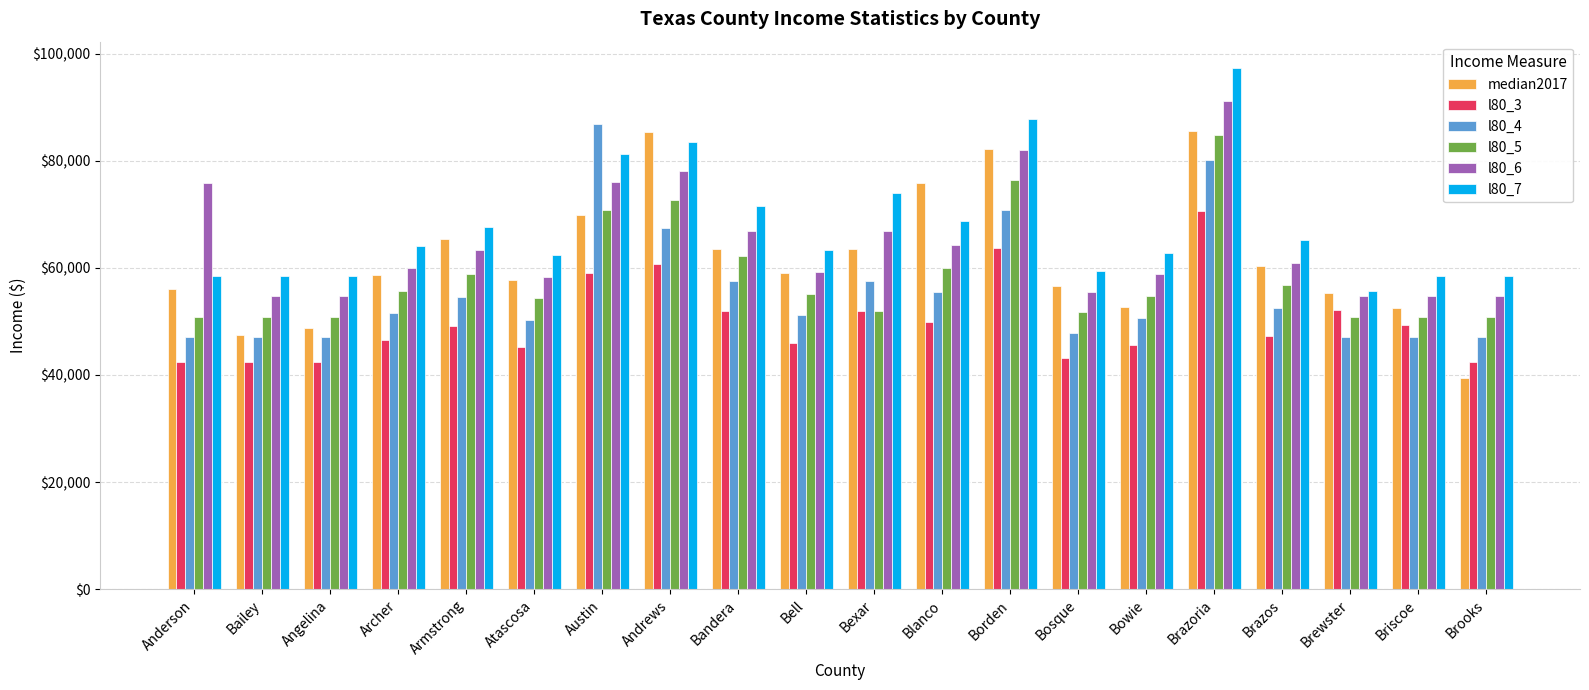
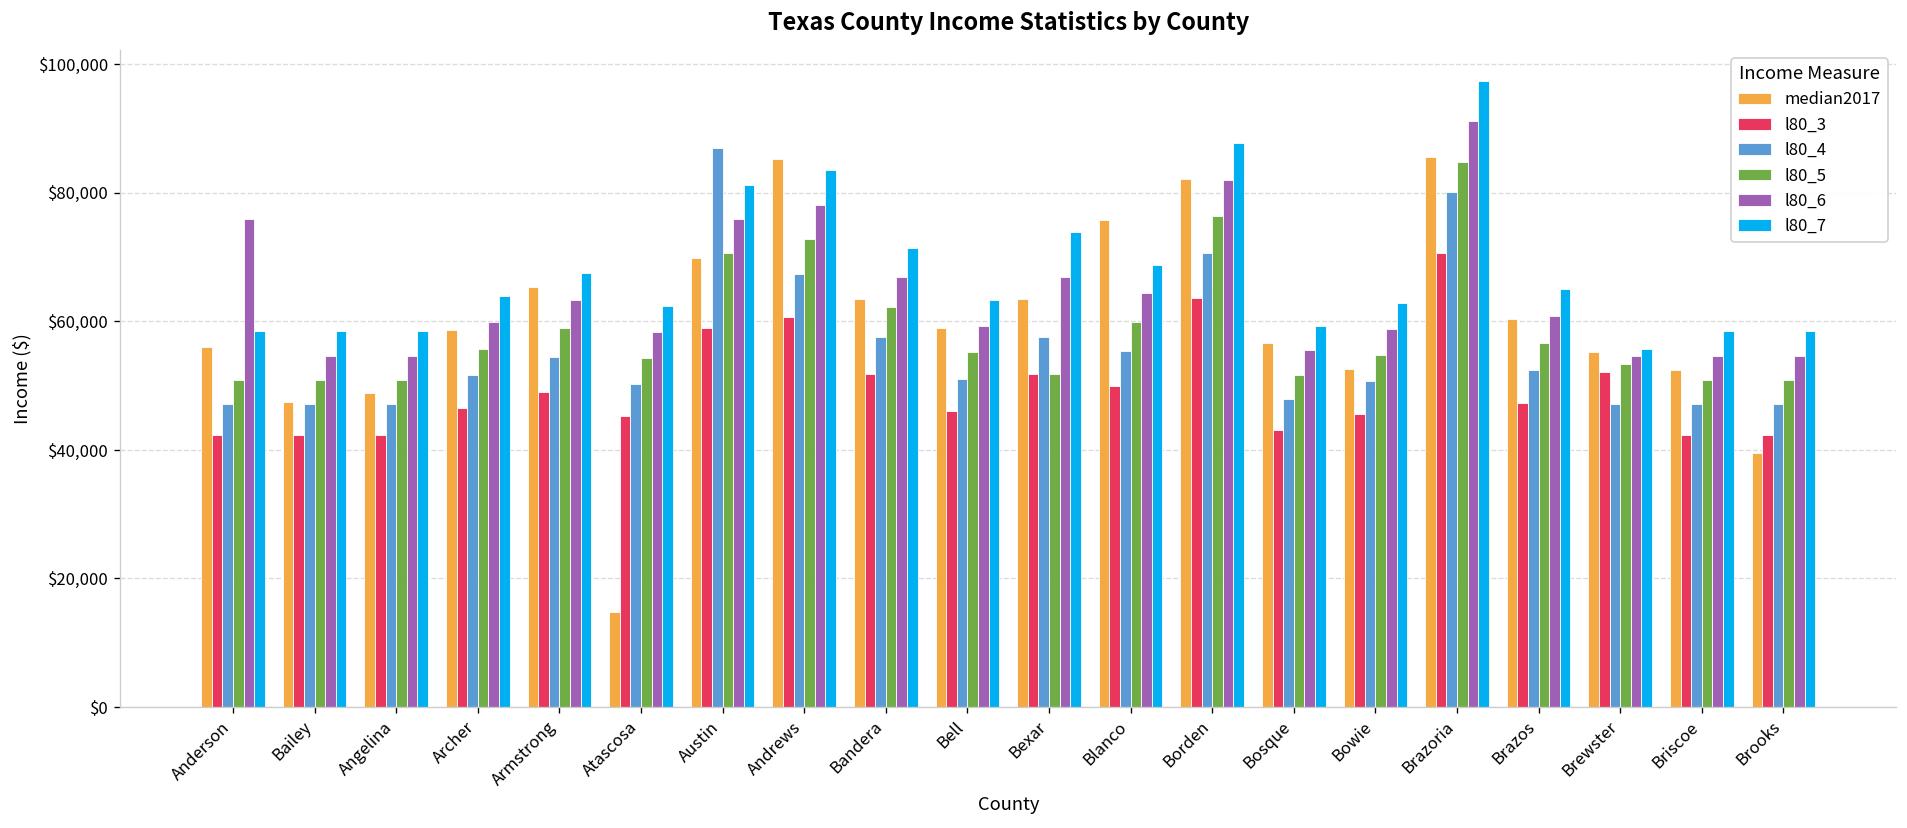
  {
    "median2017": {
      "Anderson": "$56,000",
      "Bailey": "$47,000",
      "Angelina": "$49,000",
      "Archer": "$59,000",
      "Armstrong": "$65,000",
-     "Atascosa": "$58,000",
+     "Atascosa": "$15,000",
      "Austin": "$70,000",
      "Andrews": "$85,000",
      "Bandera": "$64,000",
      "Bell": "$59,000",
      "Bexar": "$64,000",
      "Blanco": "$76,000",
      "Borden": "$82,000",
      "Bosque": "$57,000",
      "Bowie": "$53,000",
      "Brazoria": "$86,000",
      "Brazos": "$60,000",
      "Brewster": "$55,000",
      "Briscoe": "$53,000",
      "Brooks": "$39,000"
    },
    "l80_3": {
      "Anderson": "$42,000",
      "Bailey": "$42,000",
      "Angelina": "$42,000",
      "Archer": "$46,000",
      "Armstrong": "$49,000",
      "Atascosa": "$45,000",
      "Austin": "$59,000",
      "Andrews": "$61,000",
      "Bandera": "$52,000",
      "Bell": "$46,000",
      "Bexar": "$52,000",
      "Blanco": "$50,000",
      "Borden": "$64,000",
      "Bosque": "$43,000",
      "Bowie": "$46,000",
      "Brazoria": "$71,000",
      "Brazos": "$47,000",
      "Brewster": "$52,000",
-     "Briscoe": "$49,000",
+     "Briscoe": "$42,000",
      "Brooks": "$42,000"
    },
    "l80_4": {
      "Anderson": "$47,000",
      "Bailey": "$47,000",
      "Angelina": "$47,000",
      "Archer": "$52,000",
      "Armstrong": "$55,000",
      "Atascosa": "$50,000",
      "Austin": "$87,000",
      "Andrews": "$67,000",
      "Bandera": "$58,000",
      "Bell": "$51,000",
      "Bexar": "$58,000",
      "Blanco": "$55,000",
      "Borden": "$71,000",
      "Bosque": "$48,000",
      "Bowie": "$51,000",
      "Brazoria": "$80,000",
      "Brazos": "$53,000",
      "Brewster": "$47,000",
      "Briscoe": "$47,000",
      "Brooks": "$47,000"
    },
    "l80_5": {
      "Anderson": "$51,000",
      "Bailey": "$51,000",
      "Angelina": "$51,000",
      "Archer": "$56,000",
      "Armstrong": "$59,000",
      "Atascosa": "$54,000",
      "Austin": "$71,000",
      "Andrews": "$73,000",
      "Bandera": "$62,000",
      "Bell": "$55,000",
      "Bexar": "$52,000",
      "Blanco": "$60,000",
      "Borden": "$76,000",
      "Bosque": "$52,000",
      "Bowie": "$55,000",
      "Brazoria": "$85,000",
      "Brazos": "$57,000",
-     "Brewster": "$51,000",
+     "Brewster": "$53,000",
      "Briscoe": "$51,000",
      "Brooks": "$51,000"
    },
    "l80_6": {
      "Anderson": "$76,000",
      "Bailey": "$55,000",
      "Angelina": "$55,000",
      "Archer": "$60,000",
      "Armstrong": "$63,000",
      "Atascosa": "$58,000",
      "Austin": "$76,000",
      "Andrews": "$78,000",
      "Bandera": "$67,000",
      "Bell": "$59,000",
      "Bexar": "$67,000",
      "Blanco": "$64,000",
      "Borden": "$82,000",
      "Bosque": "$56,000",
      "Bowie": "$59,000",
      "Brazoria": "$91,000",
      "Brazos": "$61,000",
      "Brewster": "$55,000",
      "Briscoe": "$55,000",
      "Brooks": "$55,000"
    },
    "l80_7": {
      "Anderson": "$58,000",
      "Bailey": "$58,000",
      "Angelina": "$58,000",
      "Archer": "$64,000",
      "Armstrong": "$68,000",
      "Atascosa": "$62,000",
      "Austin": "$81,000",
      "Andrews": "$84,000",
      "Bandera": "$71,000",
      "Bell": "$63,000",
      "Bexar": "$74,000",
      "Blanco": "$69,000",
      "Borden": "$88,000",
      "Bosque": "$59,000",
      "Bowie": "$63,000",
      "Brazoria": "$97,000",
      "Brazos": "$65,000",
      "Brewster": "$56,000",
      "Briscoe": "$58,000",
      "Brooks": "$58,000"
    }
  }
